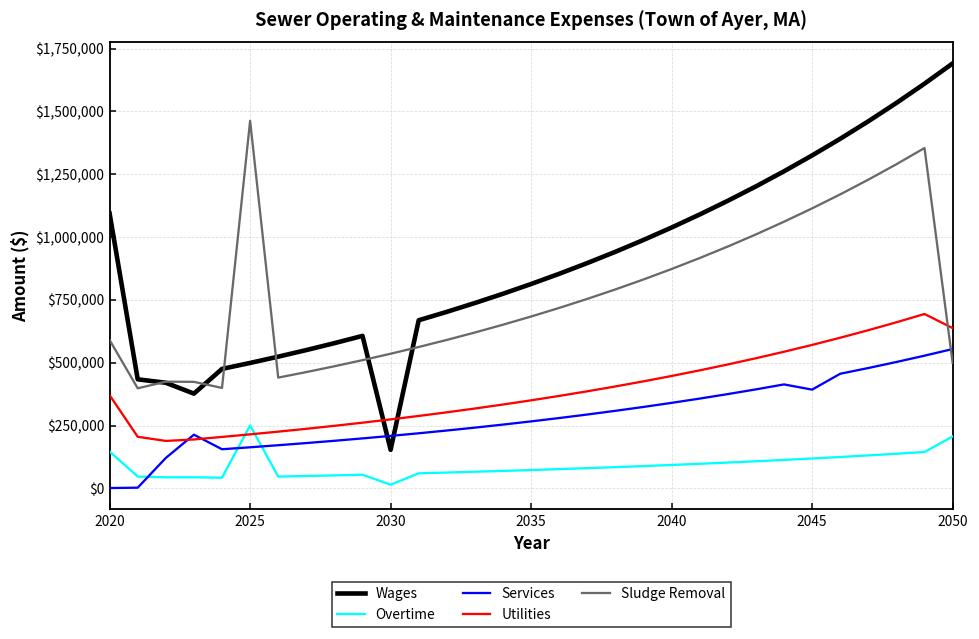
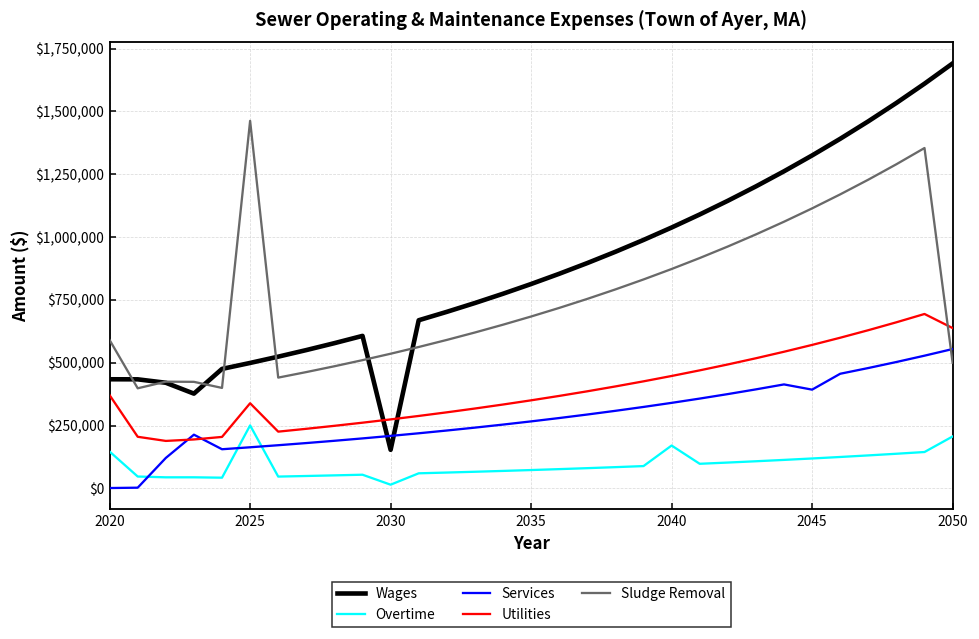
  {
    "Wages": {
-     "2020": "$1,090,000",
+     "2020": "$430,000",
      "2025": "$500,000",
      "2030": "$150,000",
      "2035": "$810,000",
      "2040": "$1,040,000",
      "2045": "$1,330,000",
      "2050": "$1,690,000"
    },
    "Overtime": {
      "2020": "$150,000",
      "2025": "$250,000",
      "2030": "$10,000",
      "2035": "$70,000",
-     "2040": "$90,000",
+     "2040": "$170,000",
      "2045": "$120,000",
      "2050": "$210,000"
    },
    "Services": {
      "2020": "$0",
      "2025": "$160,000",
      "2030": "$210,000",
      "2035": "$270,000",
      "2040": "$340,000",
      "2045": "$390,000",
      "2050": "$550,000"
    },
    "Utilities": {
      "2020": "$370,000",
-     "2025": "$220,000",
+     "2025": "$340,000",
      "2030": "$270,000",
      "2035": "$350,000",
      "2040": "$450,000",
      "2045": "$570,000",
      "2050": "$640,000"
    },
    "Sludge Removal": {
      "2020": "$590,000",
      "2025": "$1,460,000",
      "2030": "$540,000",
      "2035": "$680,000",
      "2040": "$870,000",
      "2045": "$1,110,000",
      "2050": "$500,000"
    }
  }
